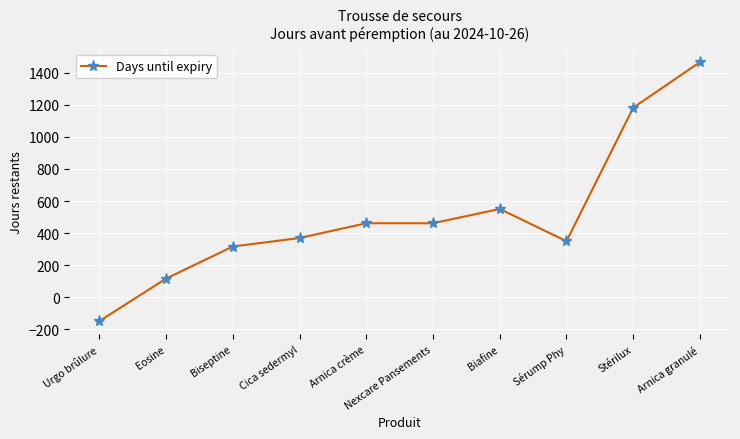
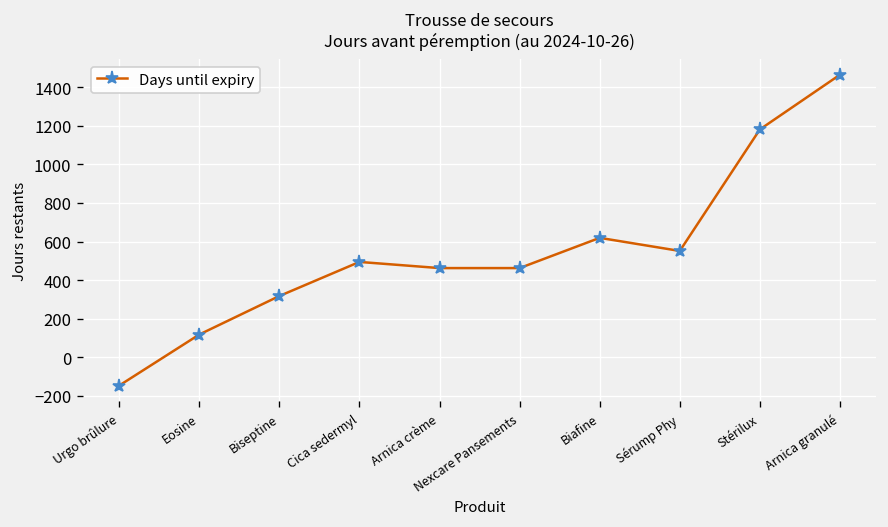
  {
    "Urgo brûlure": -150,
    "Eosine": 120,
    "Biseptine": 320,
-   "Cica sedermyl": 370,
+   "Cica sedermyl": 490,
    "Arnica crème": 460,
    "Nexcare Pansements": 460,
-   "Biafine": 550,
-   "Sérump Phy": 350,
+   "Biafine": 620,
+   "Sérump Phy": 550,
    "Stérilux": 1180,
    "Arnica granulé": 1470
  }
